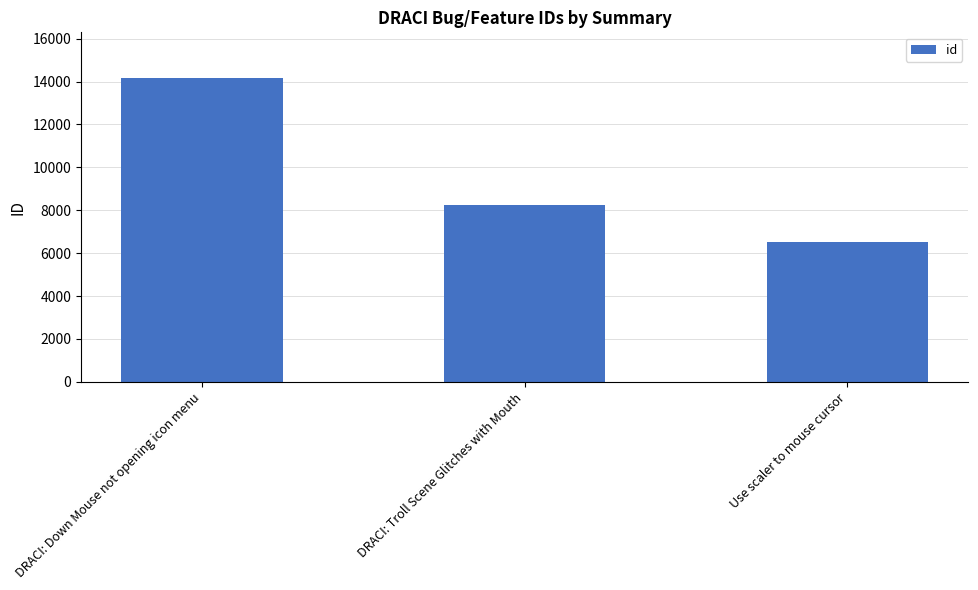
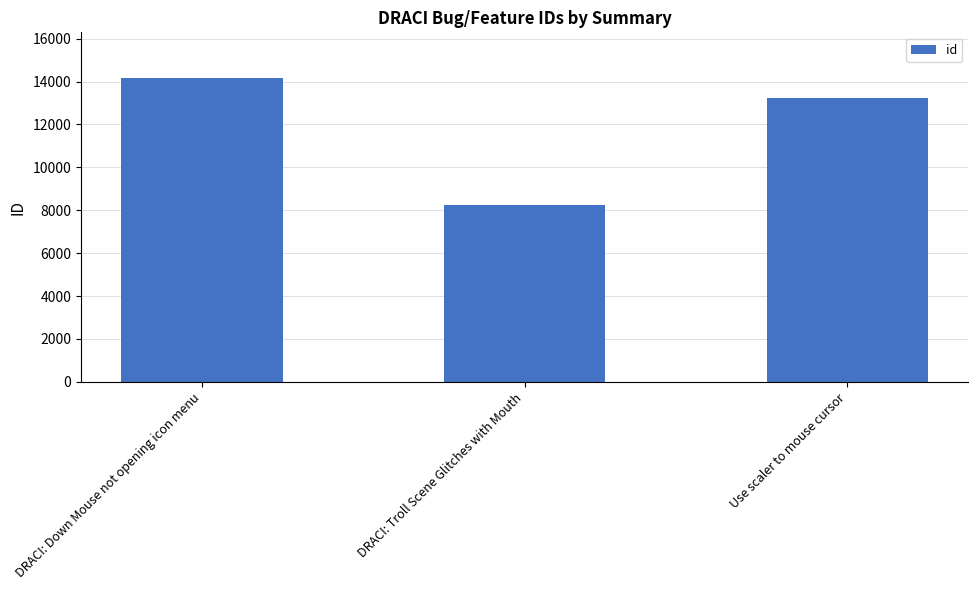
  {
    "DRACI: Down Mouse not opening icon menu": 14200,
    "DRACI: Troll Scene Glitches with Mouth": 8300,
-   "Use scaler to mouse cursor": 6500
+   "Use scaler to mouse cursor": 13200
  }
